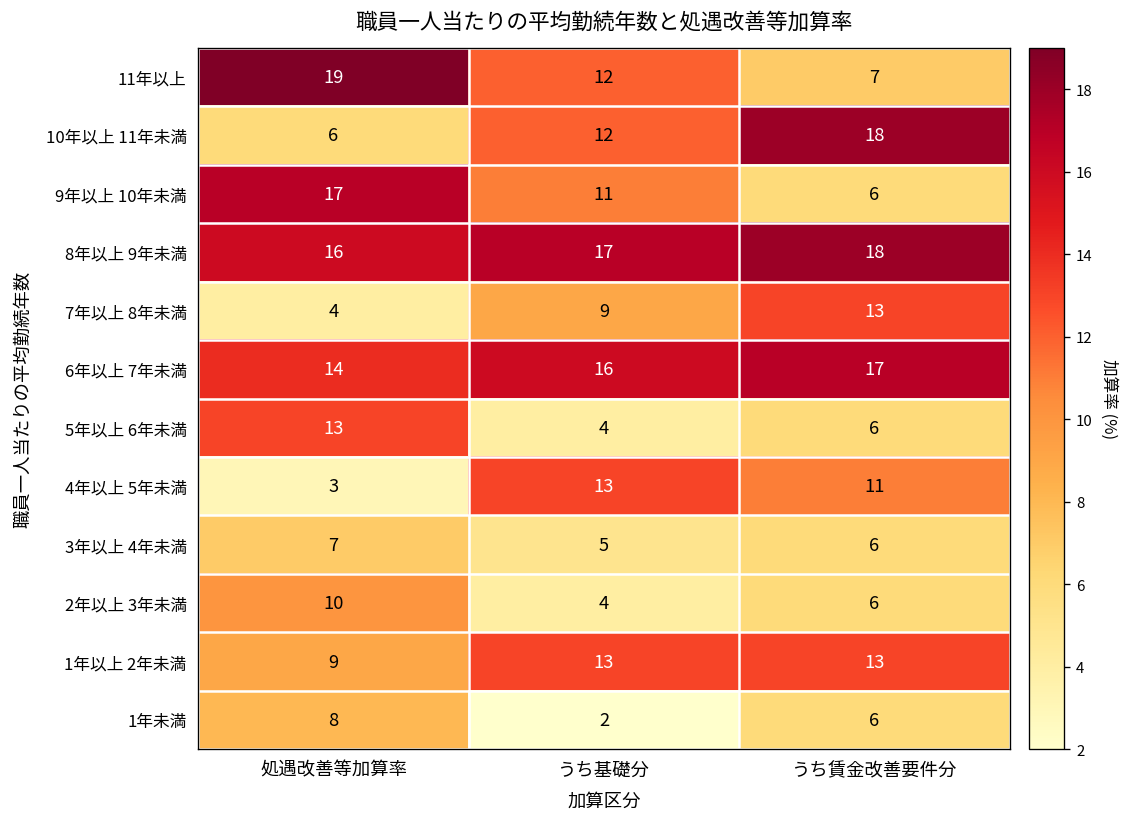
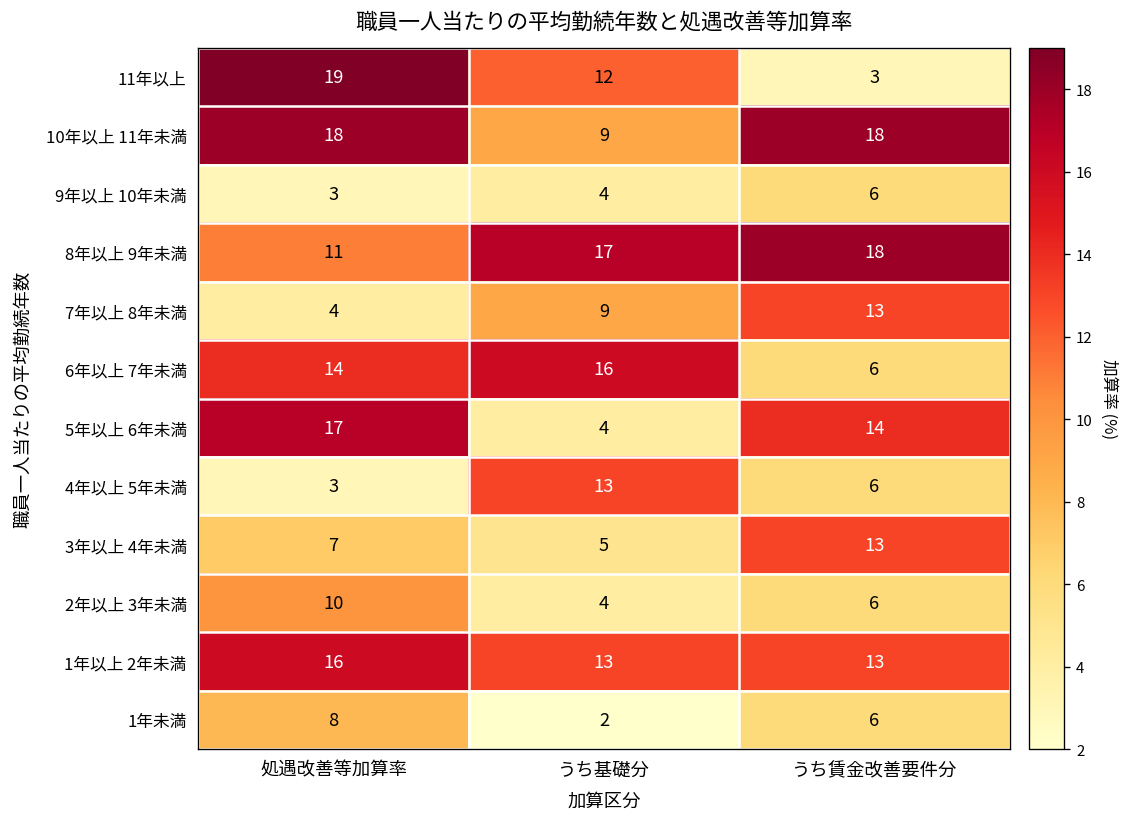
  {
    "11年以上": {
      "処遇改善等加算率": 19,
      "うち基礎分": 12,
-     "うち賃金改善要件分": 7
+     "うち賃金改善要件分": 3
    },
    "10年以上 11年未満": {
-     "処遇改善等加算率": 6,
-     "うち基礎分": 12,
+     "処遇改善等加算率": 18,
+     "うち基礎分": 9,
      "うち賃金改善要件分": 18
    },
    "9年以上 10年未満": {
-     "処遇改善等加算率": 17,
-     "うち基礎分": 11,
+     "処遇改善等加算率": 3,
+     "うち基礎分": 4,
      "うち賃金改善要件分": 6
    },
    "8年以上 9年未満": {
-     "処遇改善等加算率": 16,
+     "処遇改善等加算率": 11,
      "うち基礎分": 17,
      "うち賃金改善要件分": 18
    },
    "7年以上 8年未満": {
      "処遇改善等加算率": 4,
      "うち基礎分": 9,
      "うち賃金改善要件分": 13
    },
    "6年以上 7年未満": {
      "処遇改善等加算率": 14,
      "うち基礎分": 16,
-     "うち賃金改善要件分": 17
+     "うち賃金改善要件分": 6
    },
    "5年以上 6年未満": {
-     "処遇改善等加算率": 13,
+     "処遇改善等加算率": 17,
      "うち基礎分": 4,
-     "うち賃金改善要件分": 6
+     "うち賃金改善要件分": 14
    },
    "4年以上 5年未満": {
      "処遇改善等加算率": 3,
      "うち基礎分": 13,
-     "うち賃金改善要件分": 11
+     "うち賃金改善要件分": 6
    },
    "3年以上 4年未満": {
      "処遇改善等加算率": 7,
      "うち基礎分": 5,
-     "うち賃金改善要件分": 6
+     "うち賃金改善要件分": 13
    },
    "2年以上 3年未満": {
      "処遇改善等加算率": 10,
      "うち基礎分": 4,
      "うち賃金改善要件分": 6
    },
    "1年以上 2年未満": {
-     "処遇改善等加算率": 9,
+     "処遇改善等加算率": 16,
      "うち基礎分": 13,
      "うち賃金改善要件分": 13
    },
    "1年未満": {
      "処遇改善等加算率": 8,
      "うち基礎分": 2,
      "うち賃金改善要件分": 6
    }
  }
